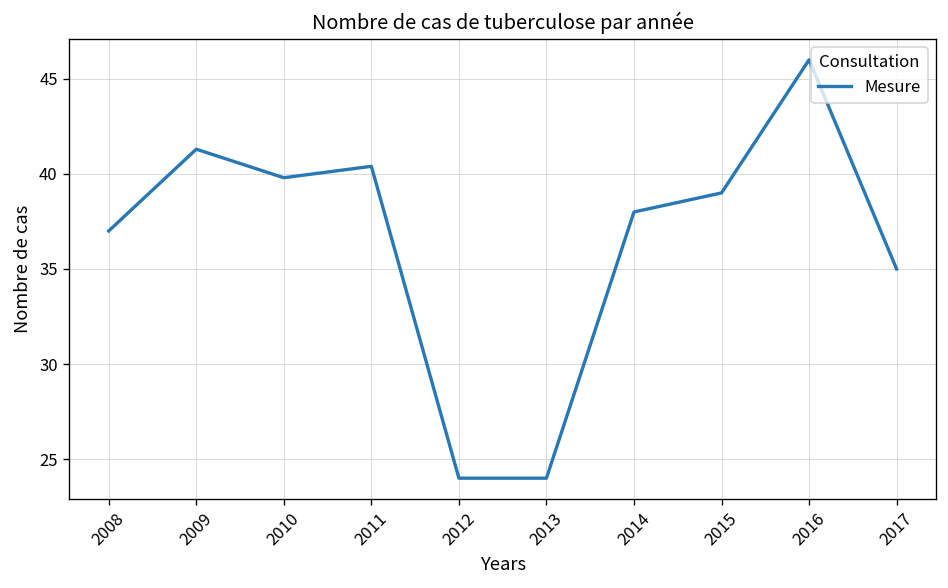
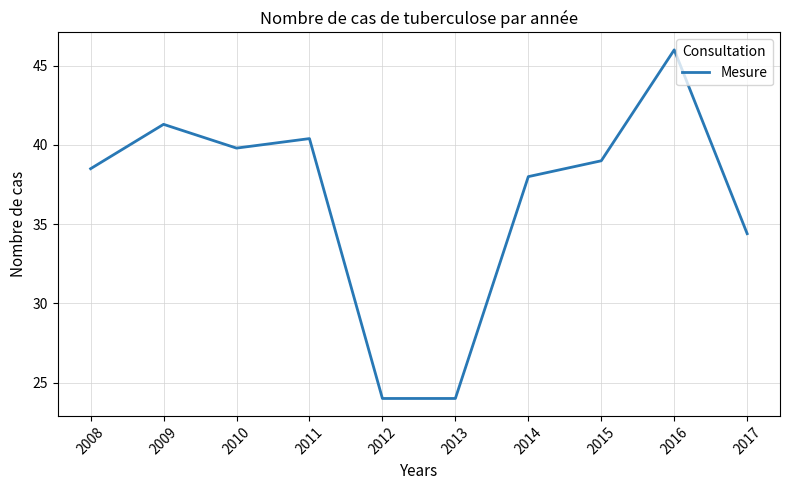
  {
-   "2008": 37.0,
+   "2008": 38.5,
    "2009": 41.3,
    "2010": 39.8,
    "2011": 40.4,
    "2012": 24.0,
    "2013": 24.0,
    "2014": 38.0,
    "2015": 39.0,
    "2016": 46.0,
-   "2017": 35.0
+   "2017": 34.4
  }
